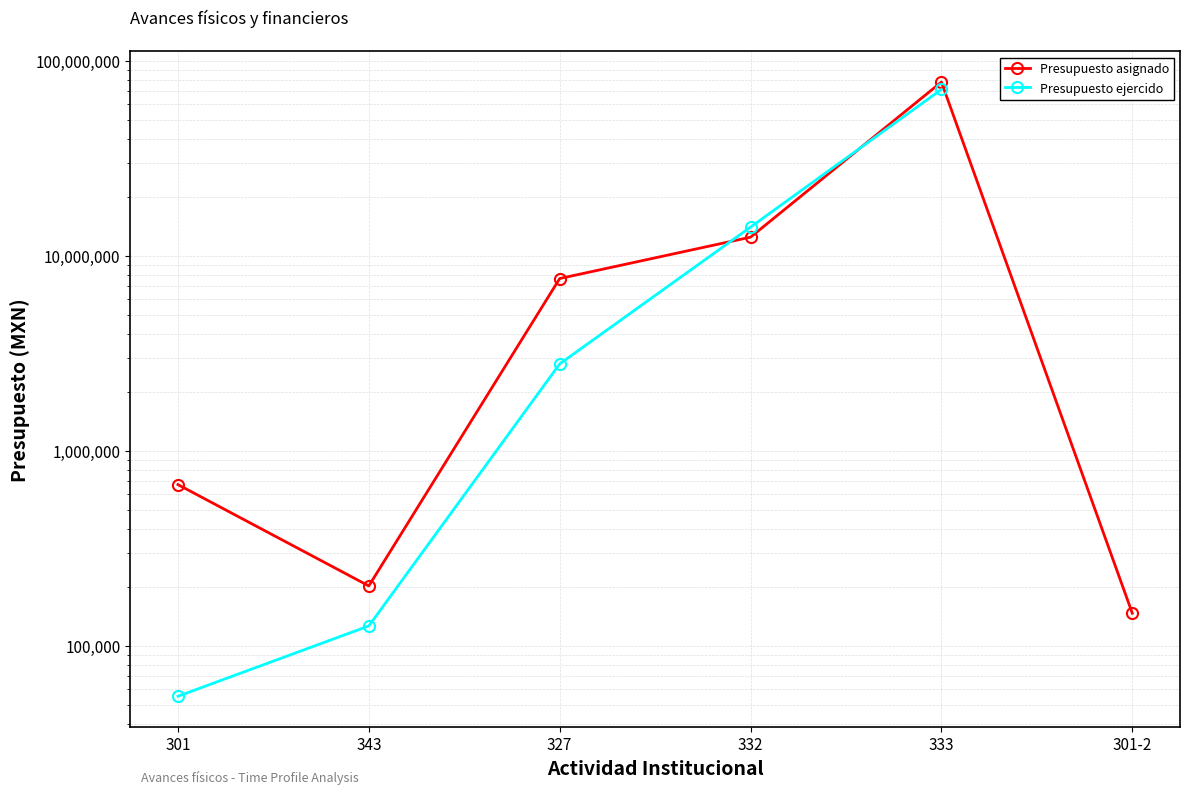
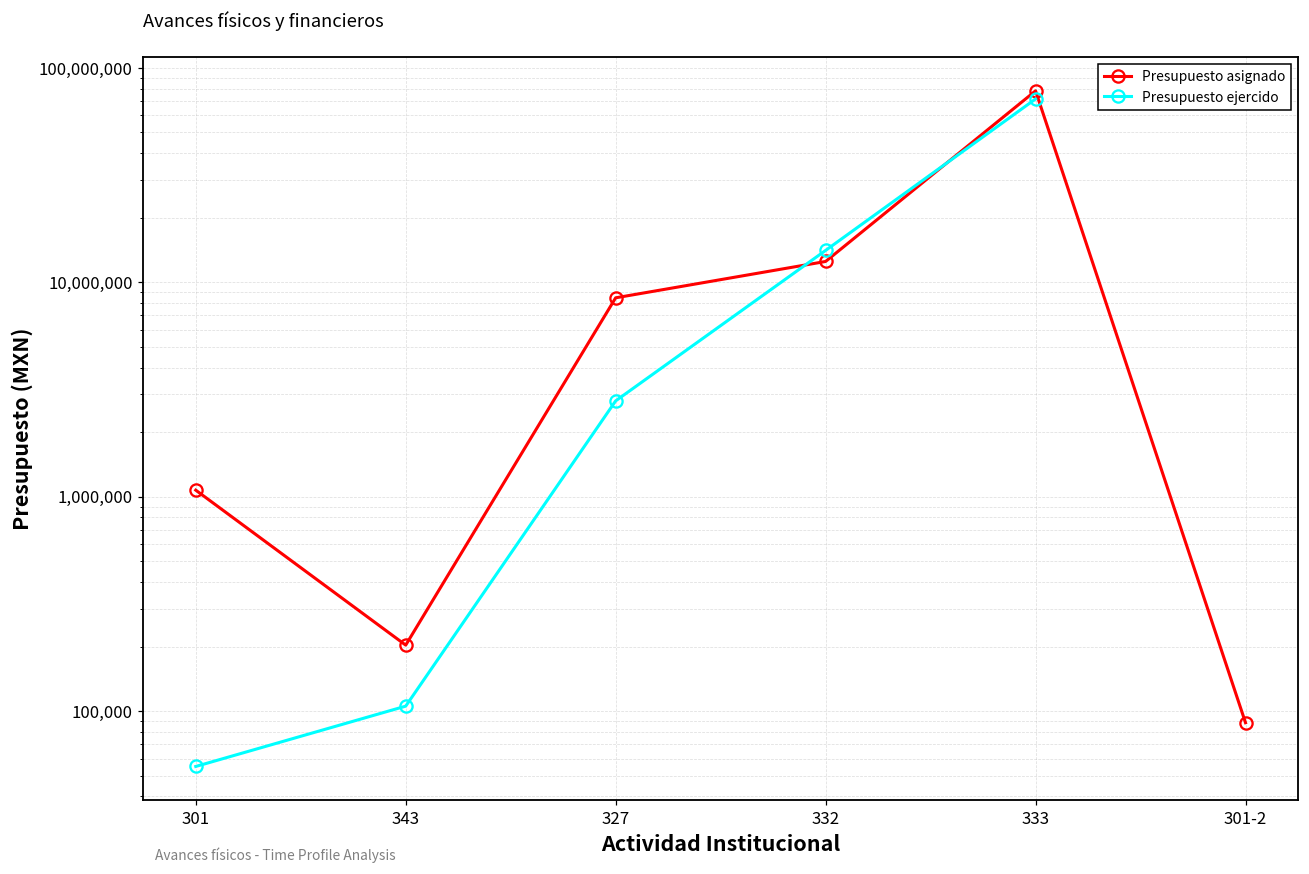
  {
    "Presupuesto asignado": {
-     "301": "670,000",
+     "301": "1,100,000",
      "343": "200,000",
-     "327": "7,700,000",
+     "327": "8,500,000",
      "332": "13,000,000",
      "333": "78,000,000",
-     "301-2": "150,000"
+     "301-2": "90,000"
    },
    "Presupuesto ejercido": {
      "301": "55,000",
-     "343": "130,000",
+     "343": "110,000",
      "327": "2,800,000",
      "332": "14,000,000",
      "333": "72,000,000"
    }
  }
